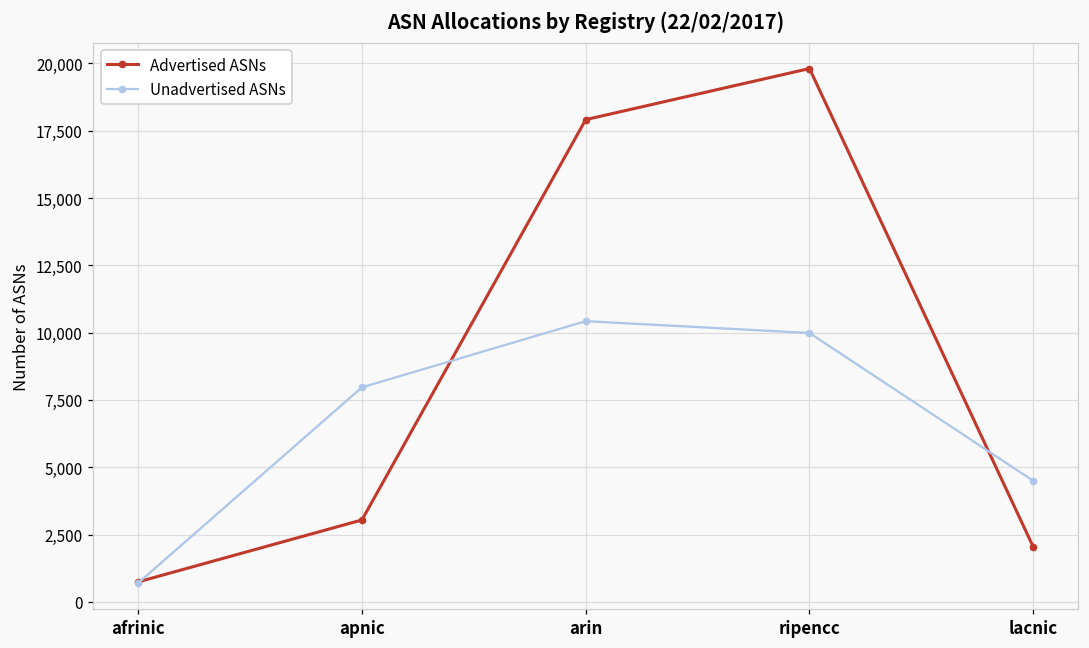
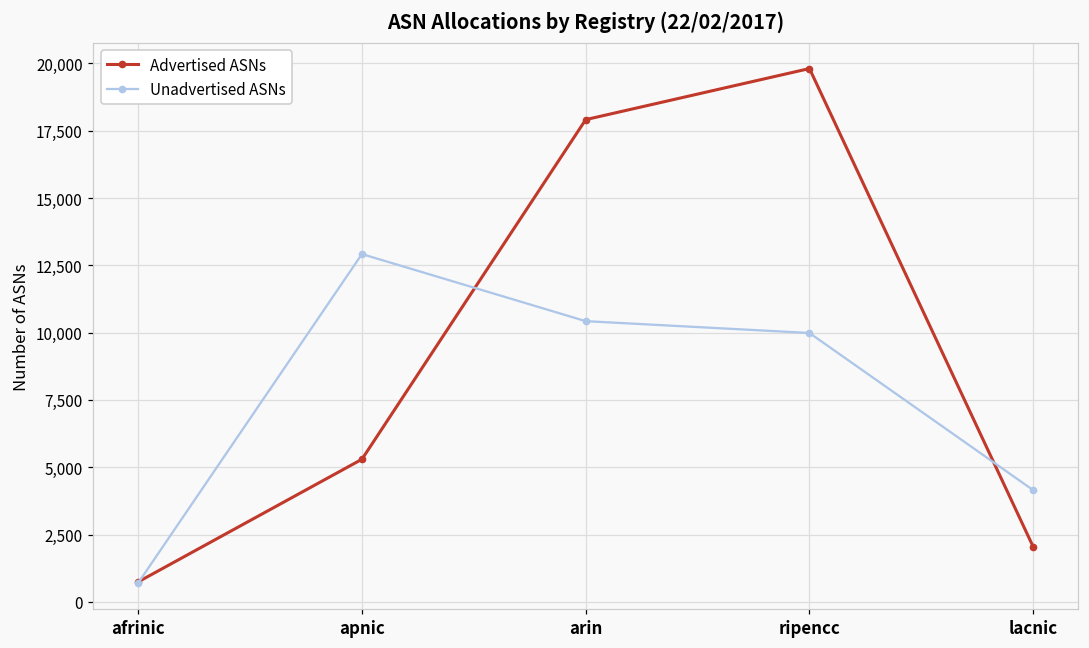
  {
    "Advertised ASNs": {
-     "apnic": "3,000",
+     "apnic": "5,300",
      "arin": "17,900",
      "ripencc": "19,800",
      "lacnic": "2,000"
    },
    "Unadvertised ASNs": {
-     "apnic": "8,000",
+     "apnic": "12,900",
      "arin": "10,400",
      "ripencc": "10,000",
-     "lacnic": "4,500"
+     "lacnic": "4,100"
    }
  }
